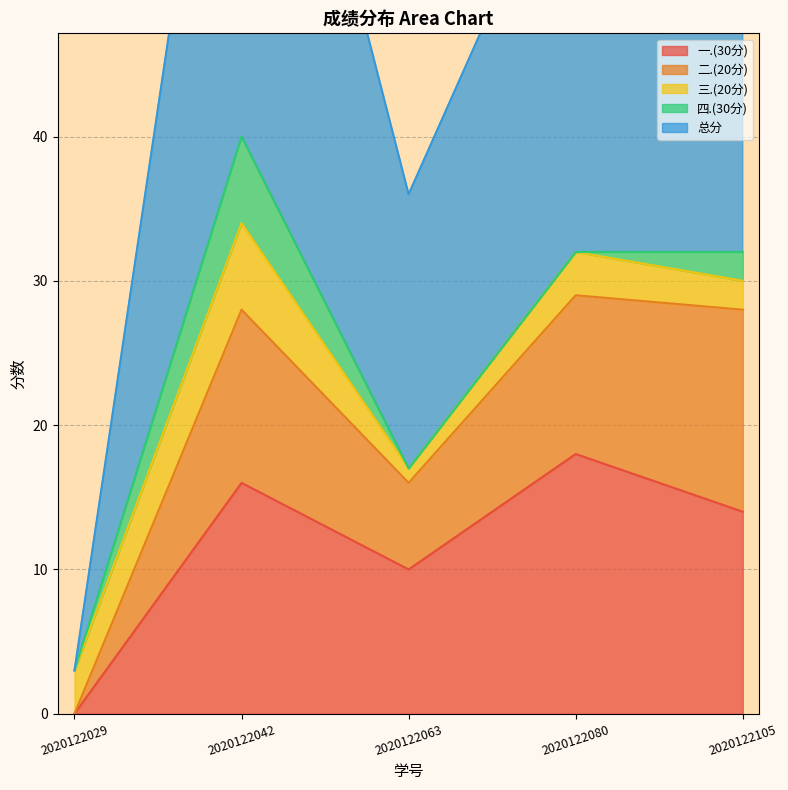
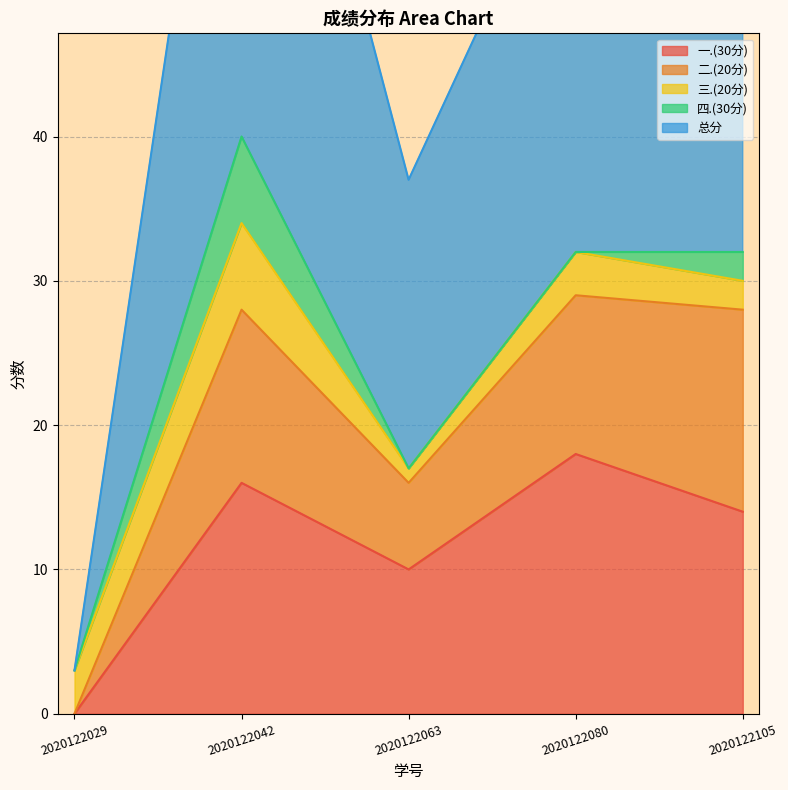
  {
    "三.(20分)": {
      "2020122042": 6,
      "2020122105": 2
    },
    "四.(30分)": {
      "2020122042": 6,
      "2020122105": 2
    },
    "总分": {
-     "2020122063": 19
+     "2020122063": 20
    }
  }
